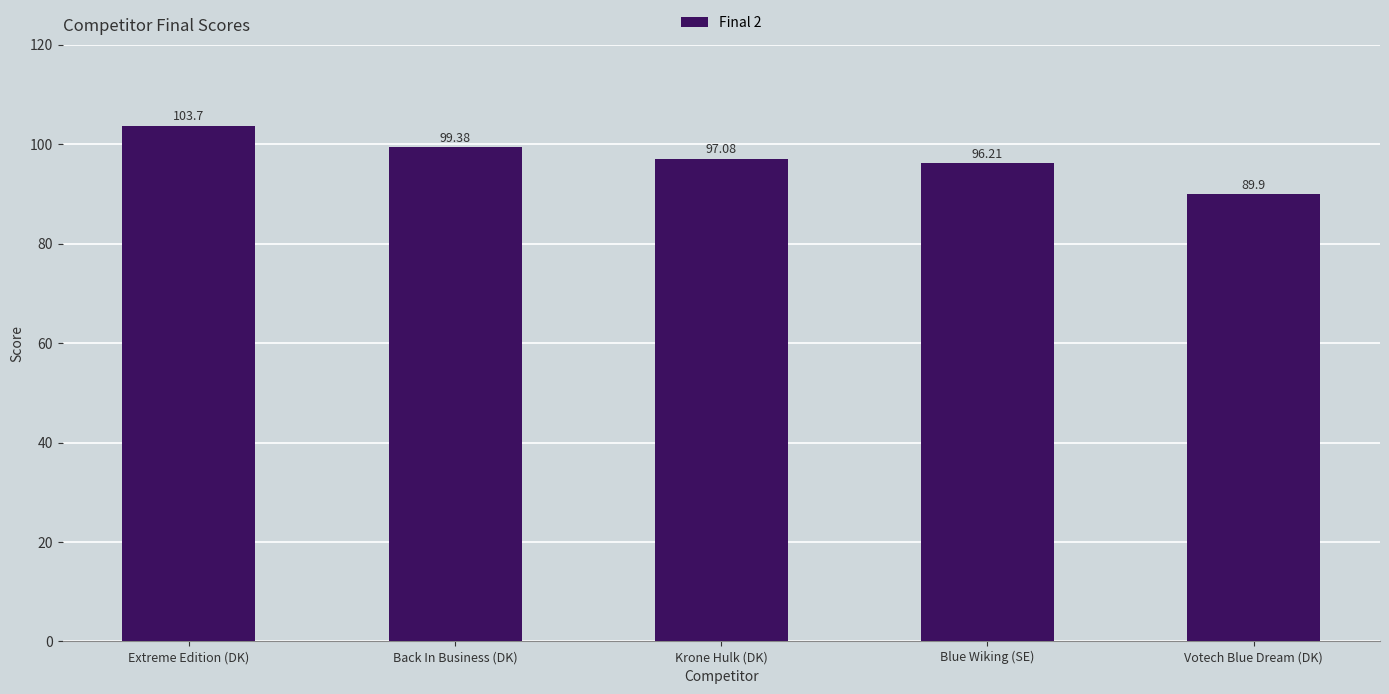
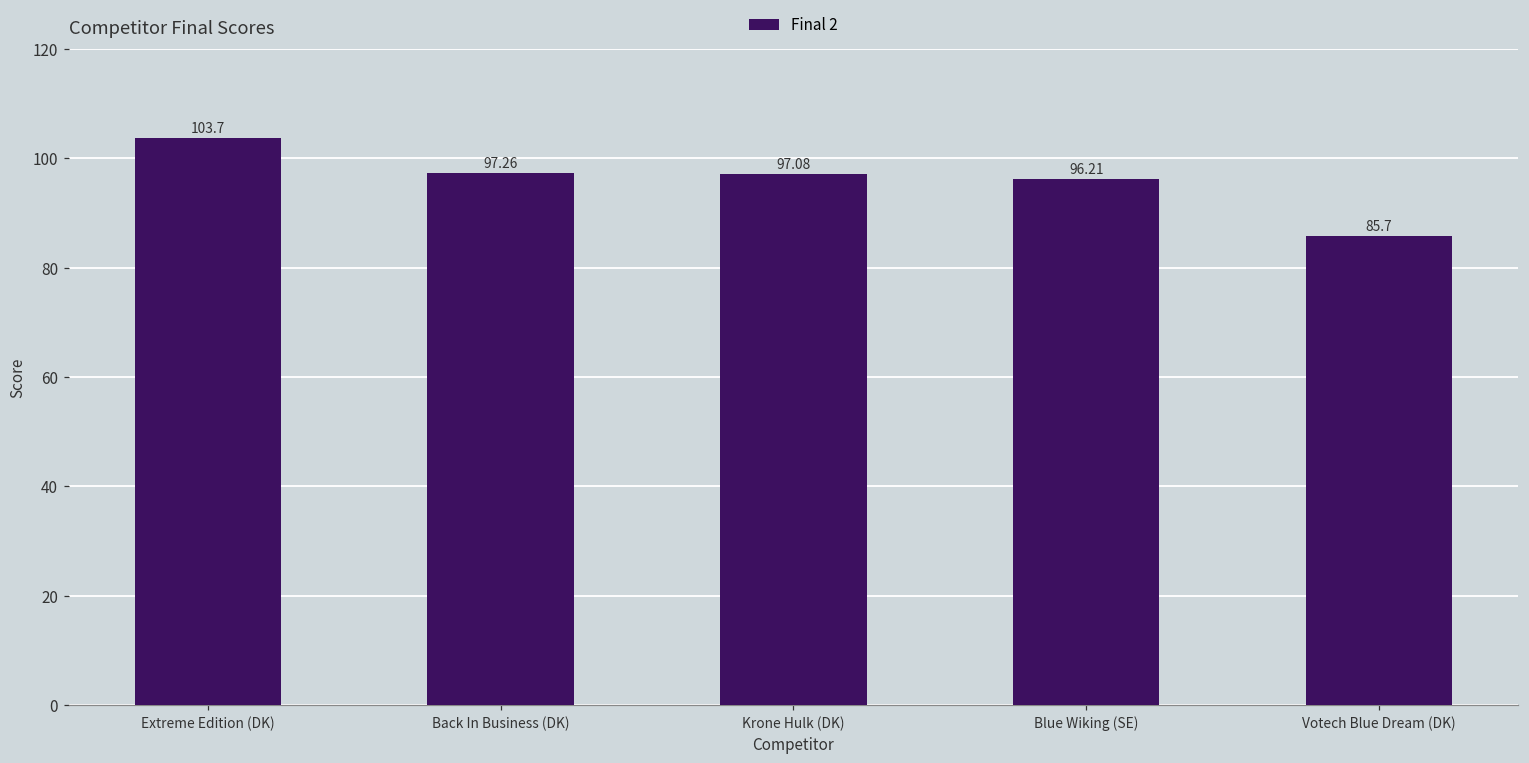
  {
    "Extreme Edition (DK)": 103.7,
-   "Back In Business (DK)": 99.38,
+   "Back In Business (DK)": 97.26,
    "Krone Hulk (DK)": 97.08,
    "Blue Wiking (SE)": 96.21,
-   "Votech Blue Dream (DK)": 89.9
+   "Votech Blue Dream (DK)": 85.7
  }
